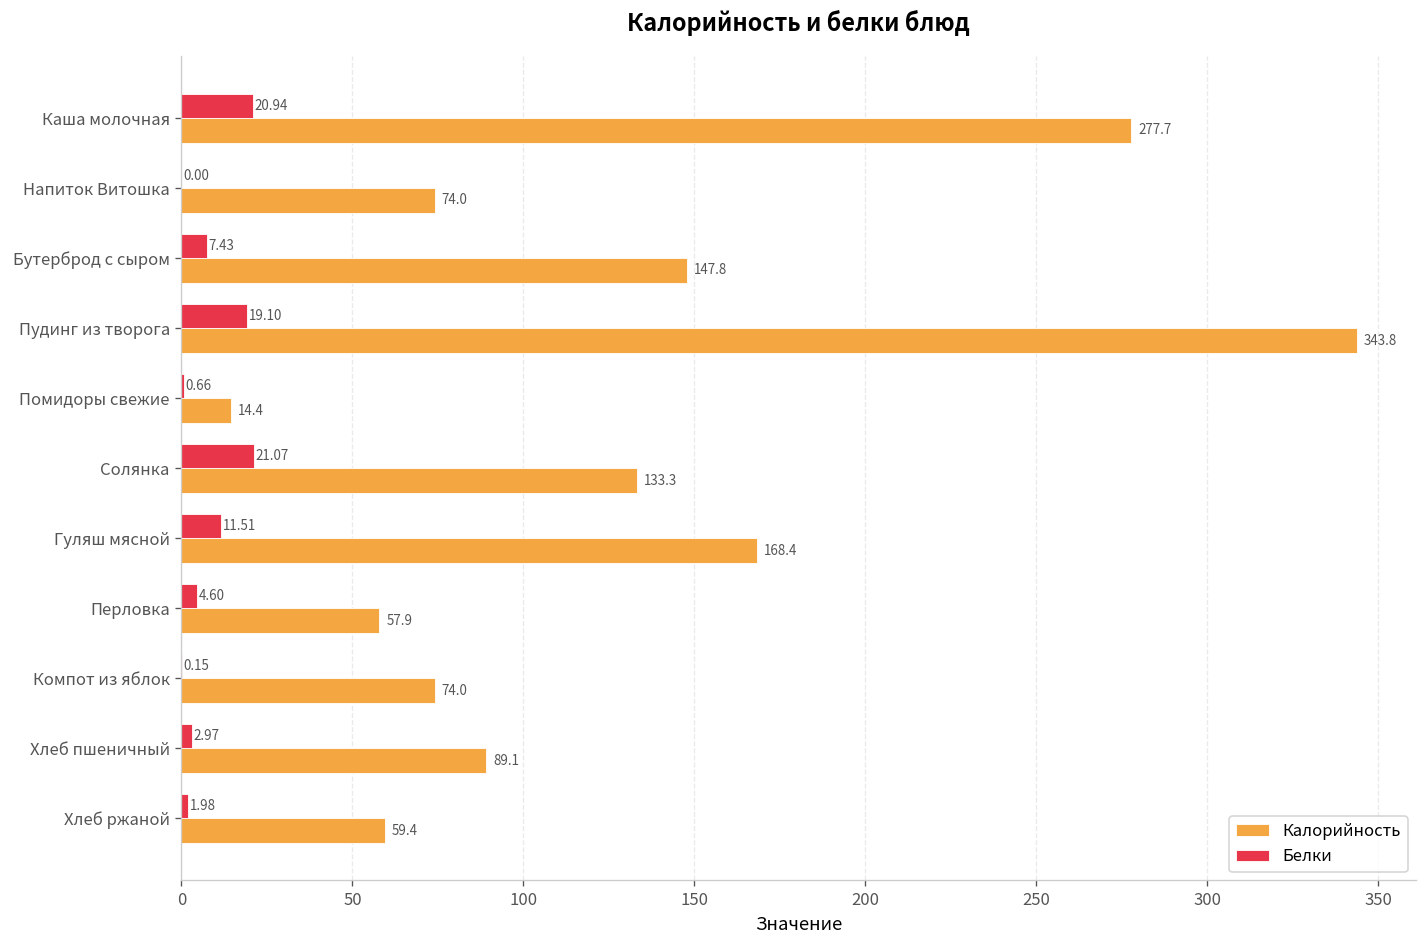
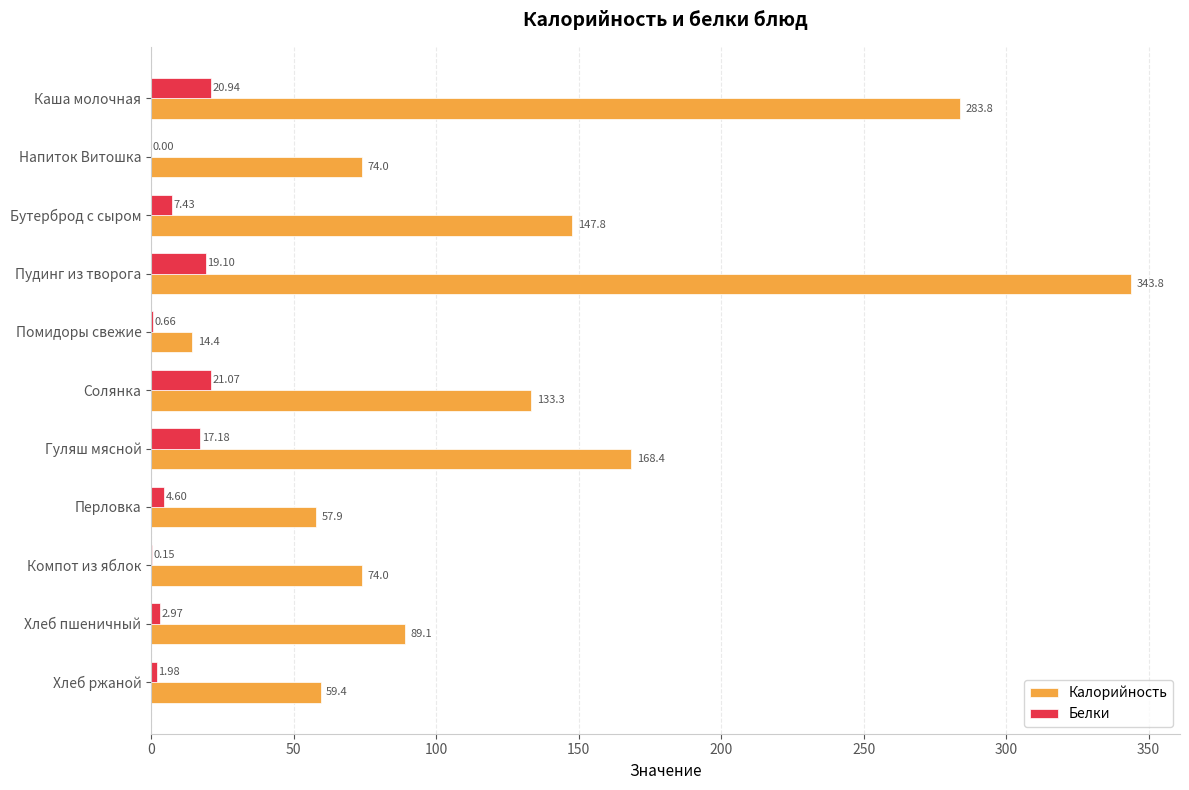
  {
    "Калорийность": {
-     "Каша молочная": 277.7,
+     "Каша молочная": 283.8,
      "Напиток Витошка": 74.0,
      "Бутерброд с сыром": 147.8,
      "Пудинг из творога": 343.8,
      "Помидоры свежие": 14.4,
      "Солянка": 133.3,
      "Гуляш мясной": 168.4,
      "Перловка": 57.9,
      "Компот из яблок": 74.0,
      "Хлеб пшеничный": 89.1,
      "Хлеб ржаной": 59.4
    },
    "Белки": {
      "Каша молочная": 20.94,
      "Напиток Витошка": 0.00,
      "Бутерброд с сыром": 7.43,
      "Пудинг из творога": 19.10,
      "Помидоры свежие": 0.66,
      "Солянка": 21.07,
-     "Гуляш мясной": 11.51,
+     "Гуляш мясной": 17.18,
      "Перловка": 4.60,
      "Компот из яблок": 0.15,
      "Хлеб пшеничный": 2.97,
      "Хлеб ржаной": 1.98
    }
  }
